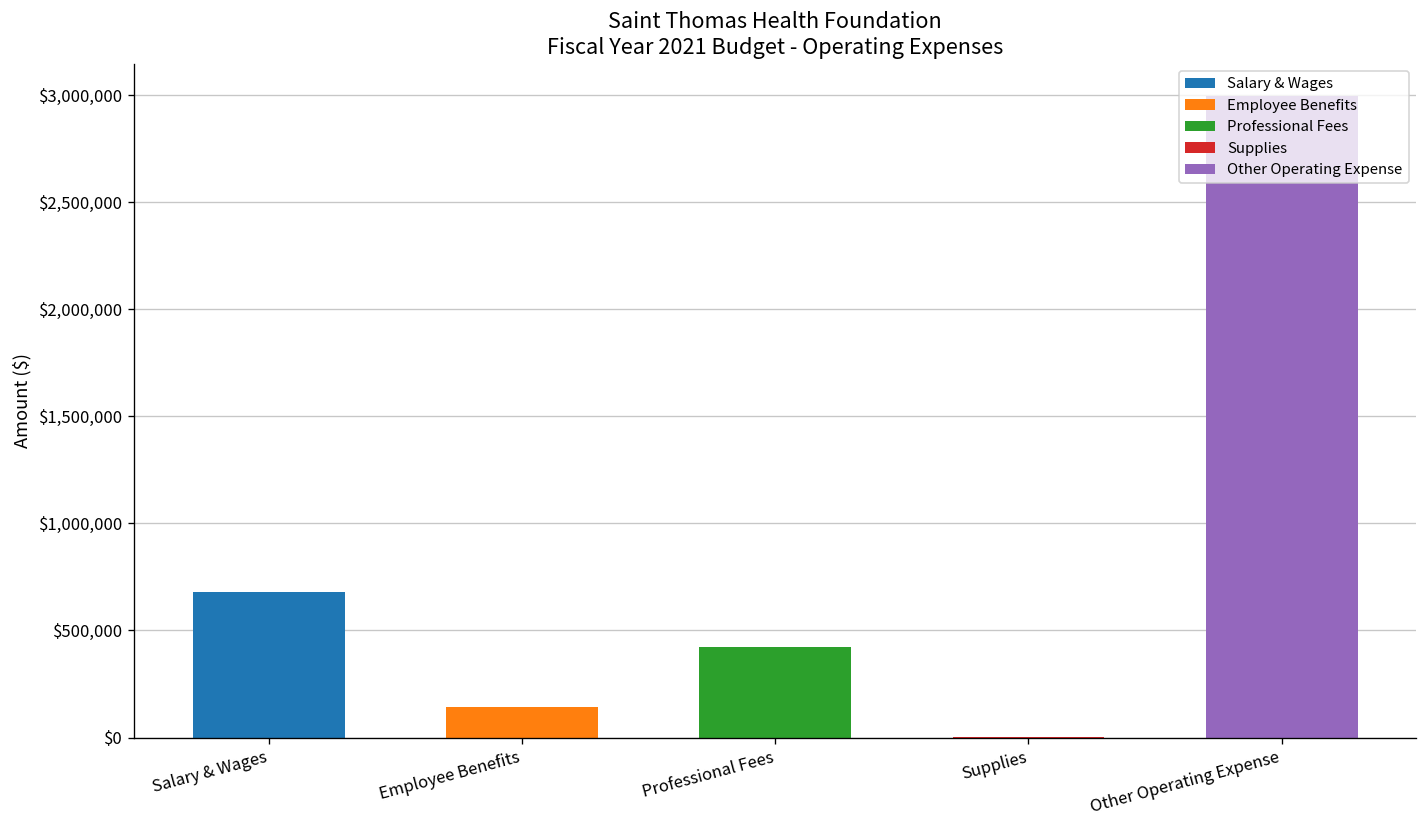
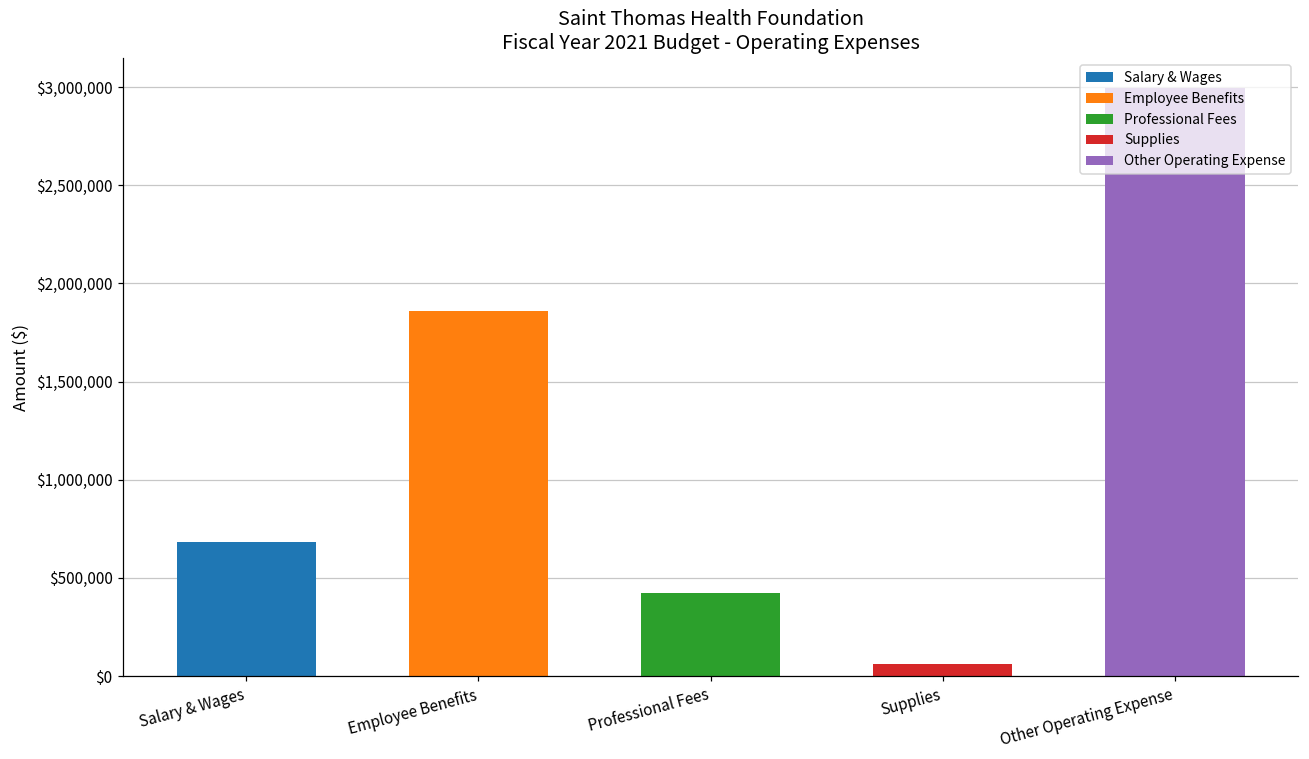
  {
    "Salary & Wages": "$680,000",
-   "Employee Benefits": "$140,000",
+   "Employee Benefits": "$1,860,000",
    "Professional Fees": "$420,000",
-   "Supplies": "$0"
+   "Supplies": "$60,000"
  }
